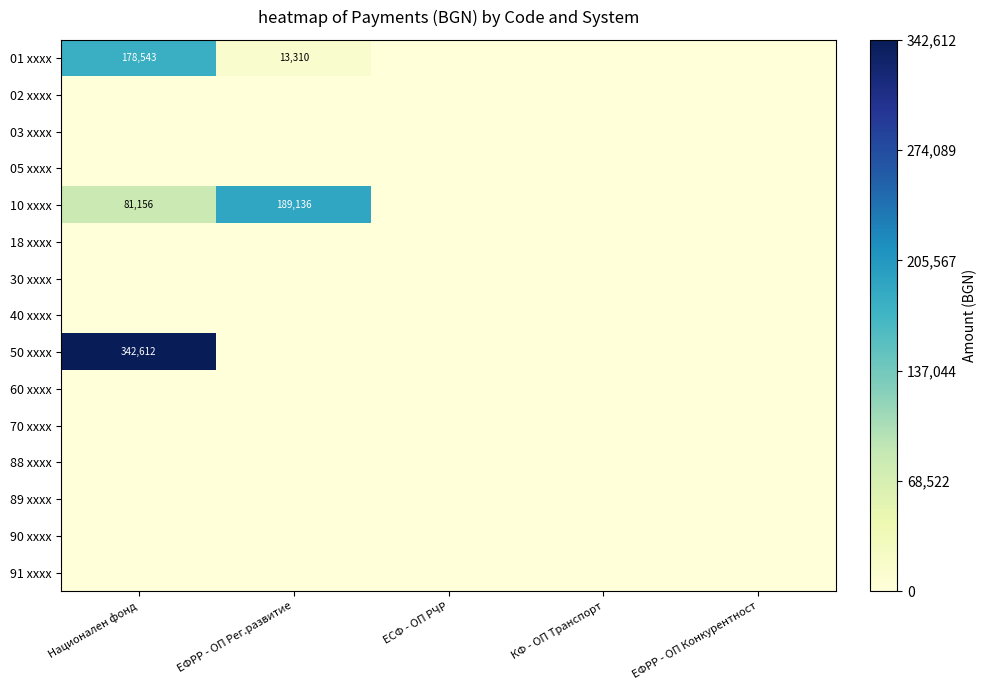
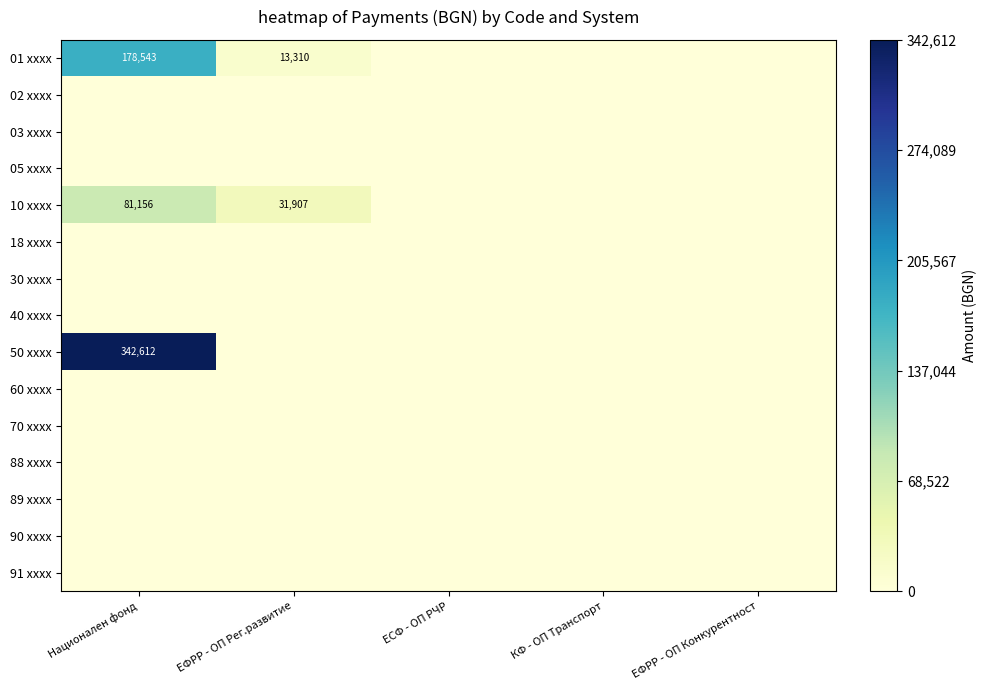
  {
    "01 xxxx": {
      "Национален фонд": "178,543",
      "ЕФРР - ОП Рег.развитие": "13,310"
    },
    "10 xxxx": {
      "Национален фонд": "81,156",
-     "ЕФРР - ОП Рег.развитие": "189,136"
+     "ЕФРР - ОП Рег.развитие": "31,907"
    },
    "50 xxxx": {
      "Национален фонд": "342,612"
    }
  }
